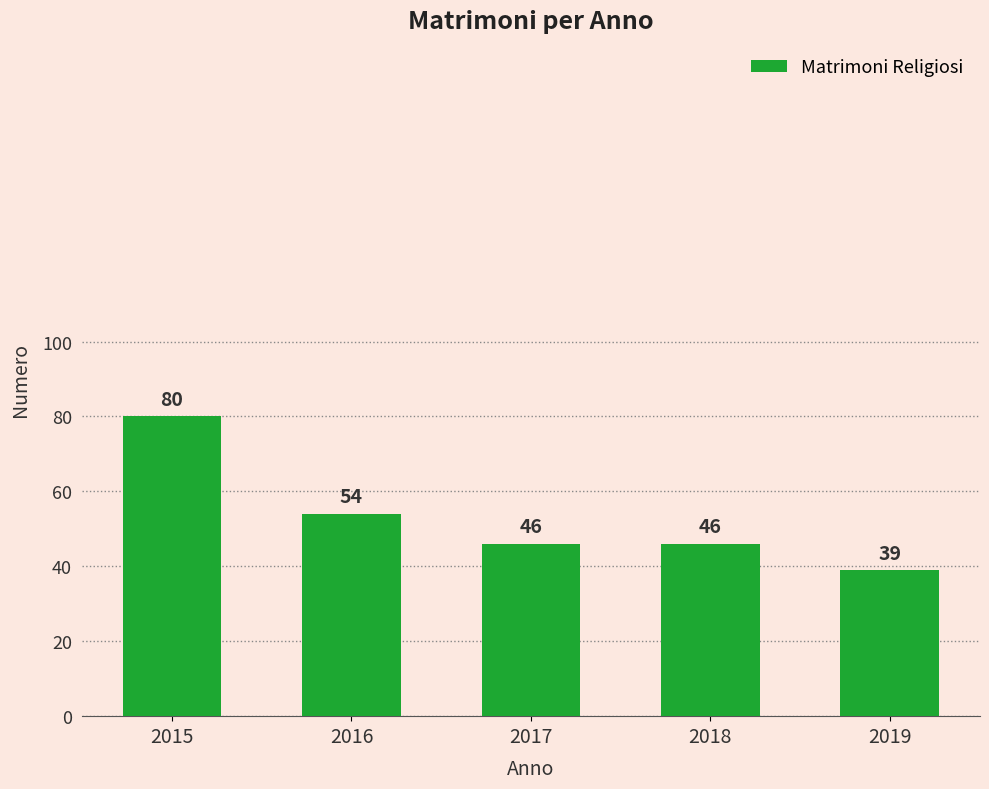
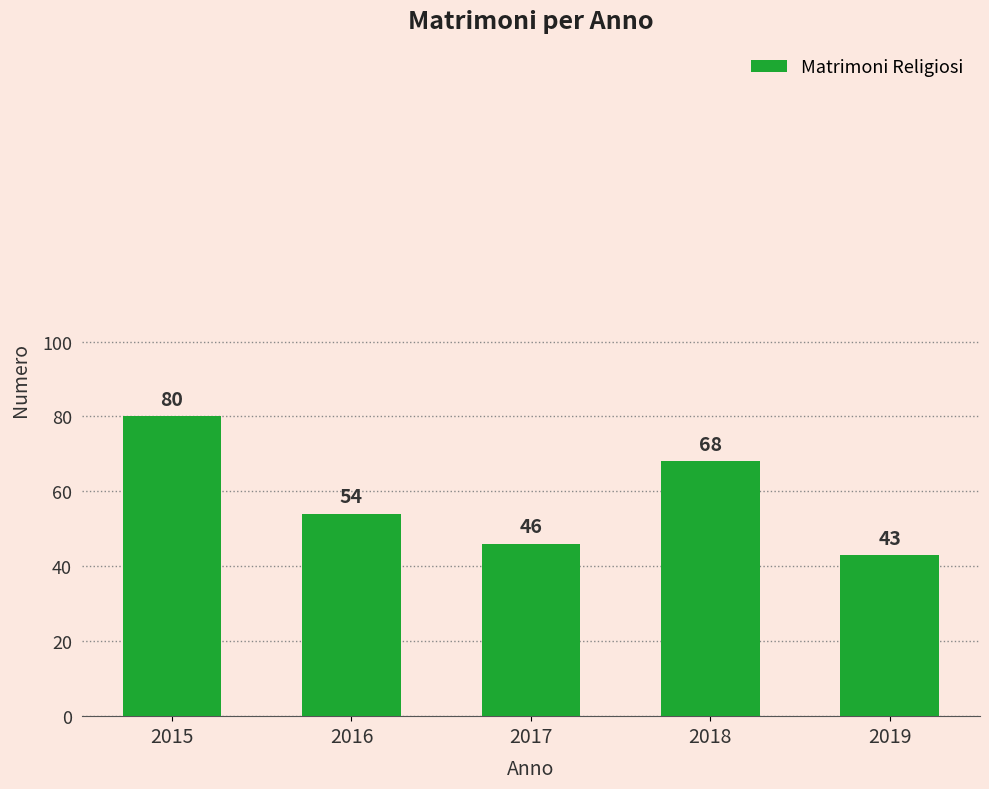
  {
    "2015": 80,
    "2016": 54,
    "2017": 46,
-   "2018": 46,
-   "2019": 39
+   "2018": 68,
+   "2019": 43
  }
